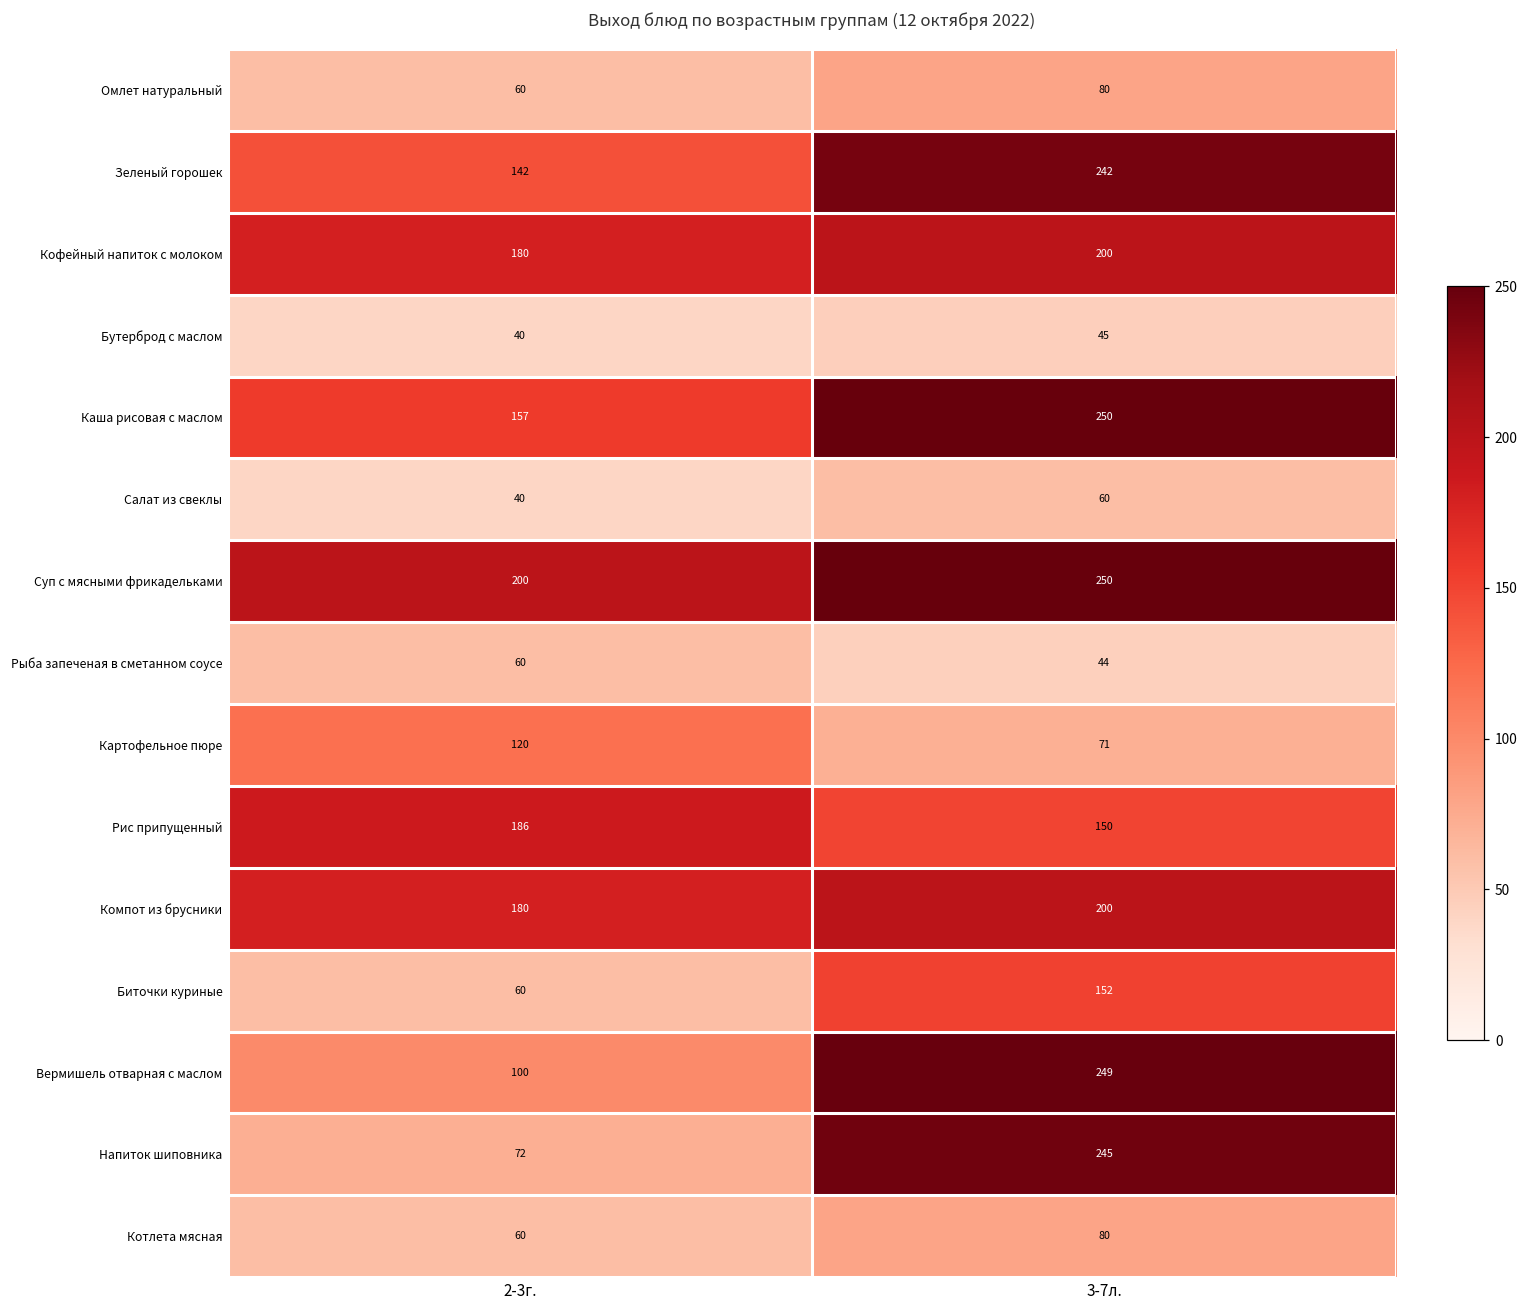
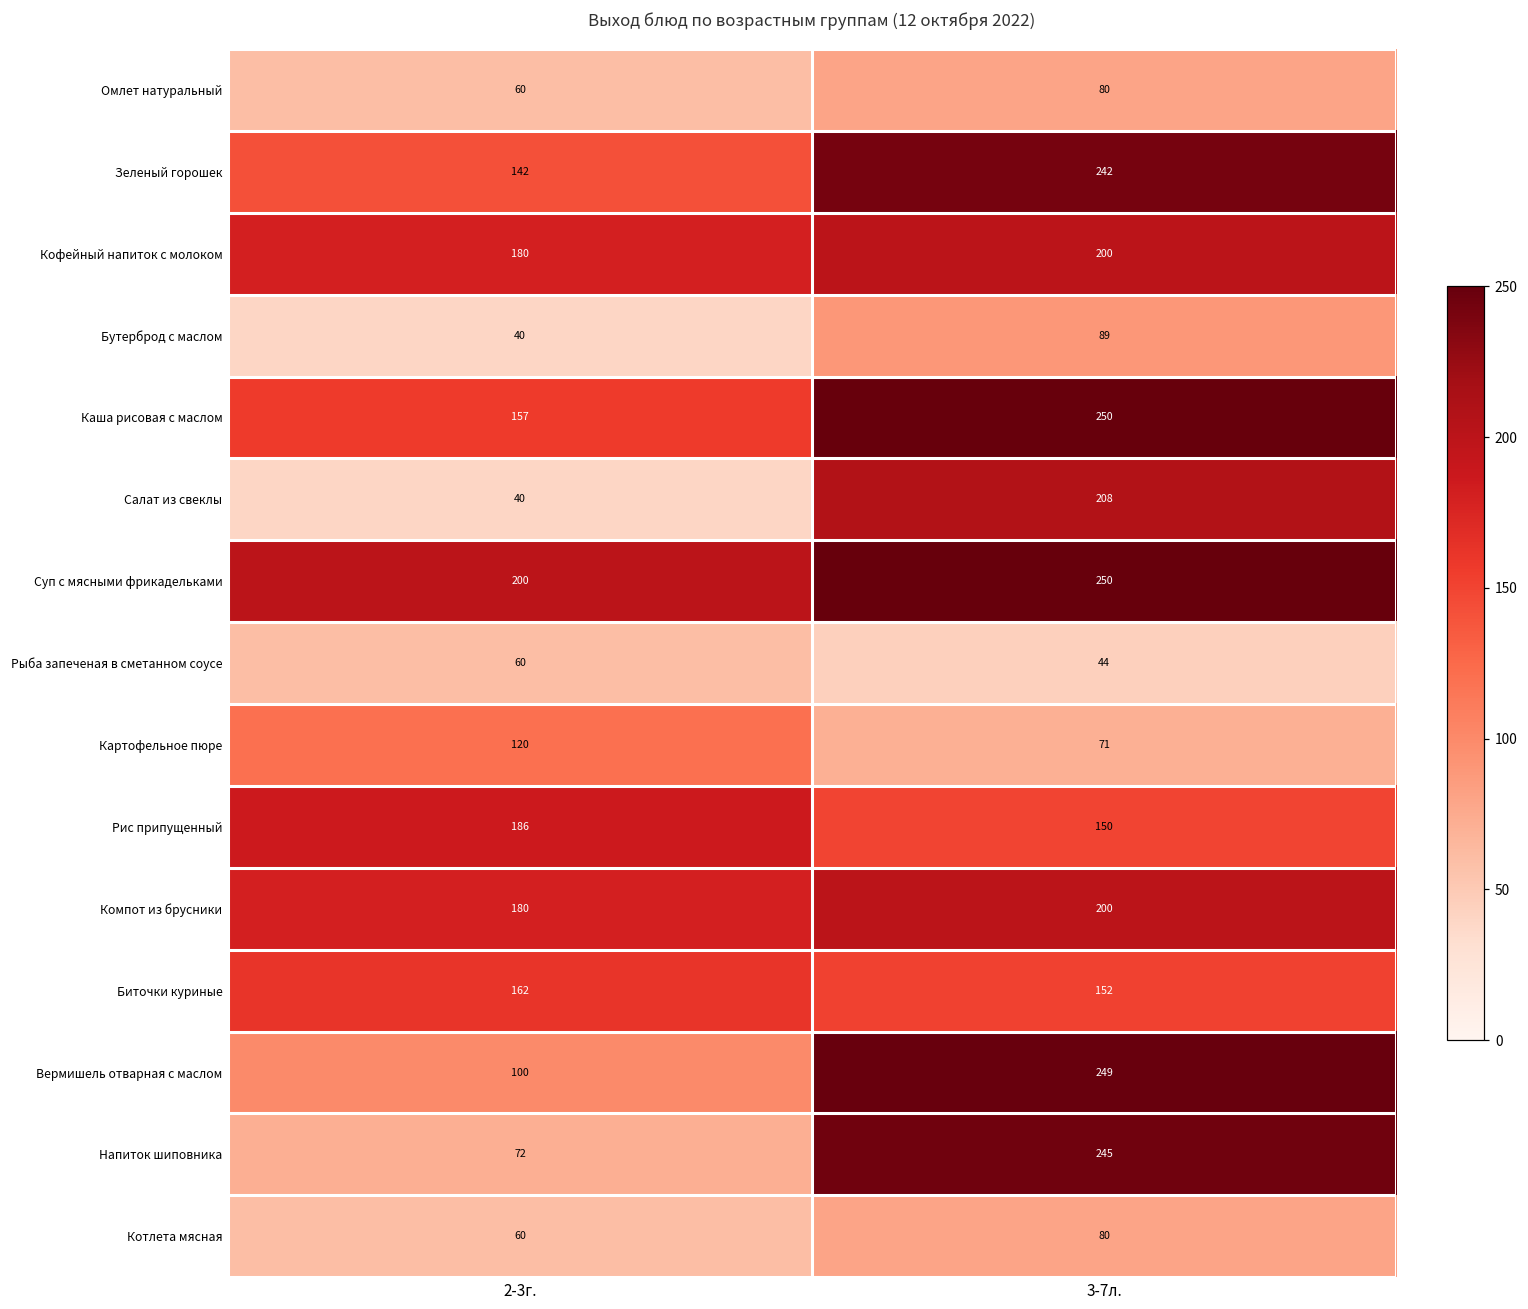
  {
    "Омлет натуральный": {
      "2-3г.": 60,
      "3-7л.": 80
    },
    "Зеленый горошек": {
      "2-3г.": 142,
      "3-7л.": 242
    },
    "Кофейный напиток с молоком": {
      "2-3г.": 180,
      "3-7л.": 200
    },
    "Бутерброд с маслом": {
      "2-3г.": 40,
-     "3-7л.": 45
+     "3-7л.": 89
    },
    "Каша рисовая с маслом": {
      "2-3г.": 157,
      "3-7л.": 250
    },
    "Салат из свеклы": {
      "2-3г.": 40,
-     "3-7л.": 60
+     "3-7л.": 208
    },
    "Суп с мясными фрикадельками": {
      "2-3г.": 200,
      "3-7л.": 250
    },
    "Рыба запеченая в сметанном соусе": {
      "2-3г.": 60,
      "3-7л.": 44
    },
    "Картофельное пюре": {
      "2-3г.": 120,
      "3-7л.": 71
    },
    "Рис припущенный": {
      "2-3г.": 186,
      "3-7л.": 150
    },
    "Компот из брусники": {
      "2-3г.": 180,
      "3-7л.": 200
    },
    "Биточки куриные": {
-     "2-3г.": 60,
+     "2-3г.": 162,
      "3-7л.": 152
    },
    "Вермишель отварная с маслом": {
      "2-3г.": 100,
      "3-7л.": 249
    },
    "Напиток шиповника": {
      "2-3г.": 72,
      "3-7л.": 245
    },
    "Котлета мясная": {
      "2-3г.": 60,
      "3-7л.": 80
    }
  }
